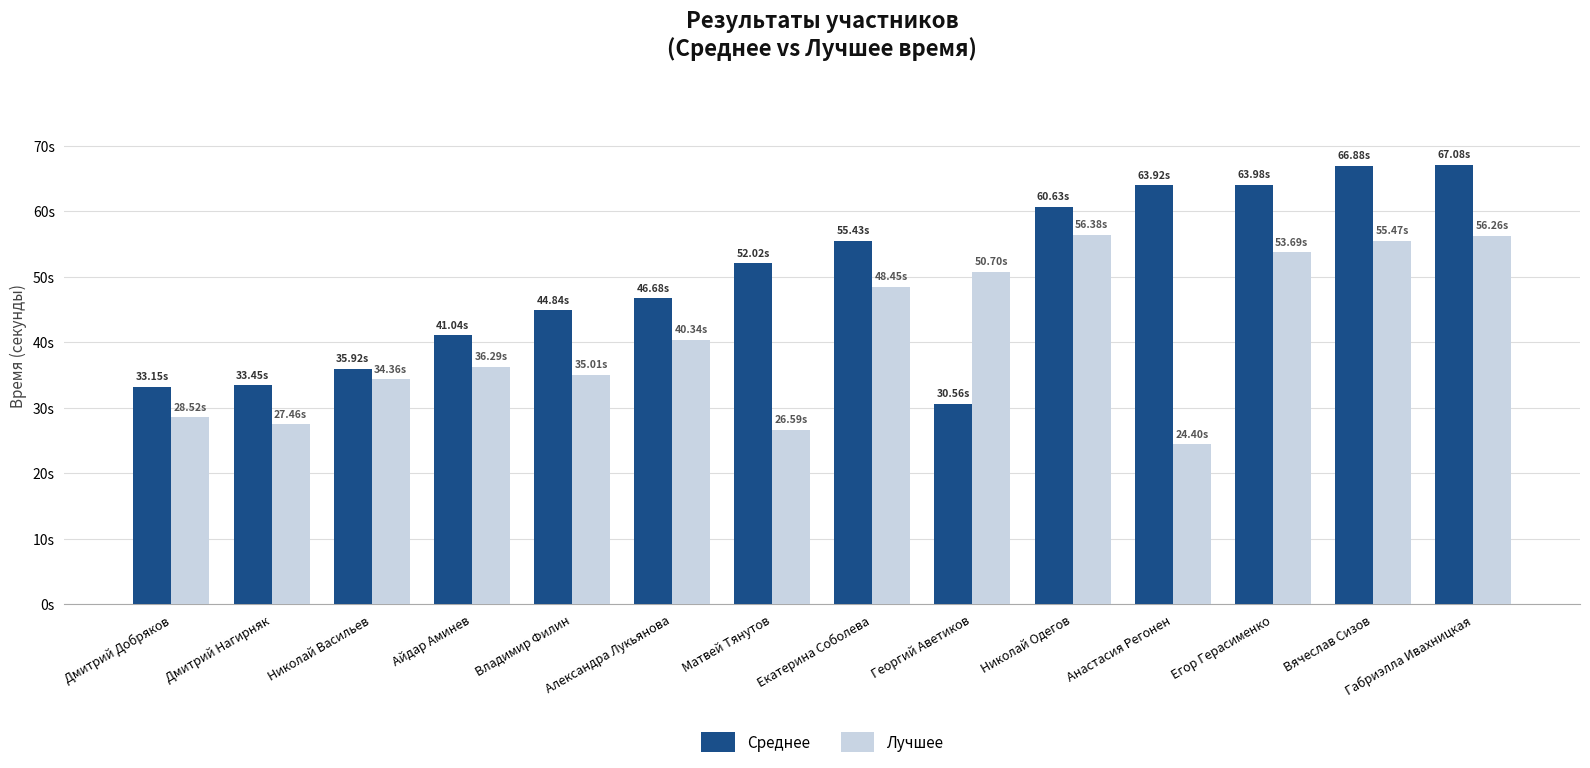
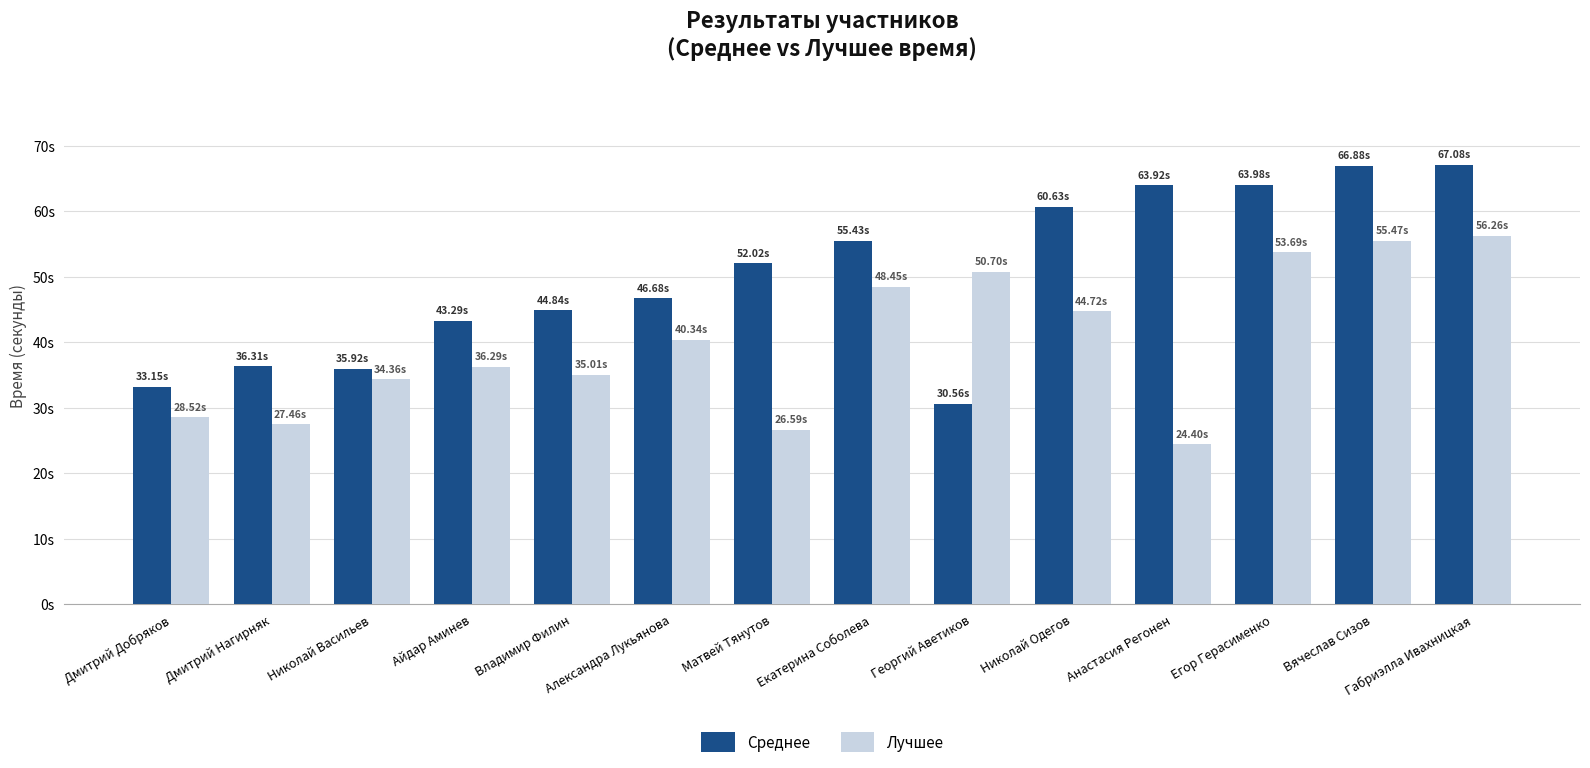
  {
    "Среднее": {
      "Дмитрий Добряков": "33.15s",
-     "Дмитрий Нагирняк": "33.45s",
+     "Дмитрий Нагирняк": "36.31s",
      "Николай Васильев": "35.92s",
-     "Айдар Аминев": "41.04s",
+     "Айдар Аминев": "43.29s",
      "Владимир Филин": "44.84s",
      "Александра Лукьянова": "46.68s",
      "Матвей Тянутов": "52.02s",
      "Екатерина Соболева": "55.43s",
      "Георгий Аветиков": "30.56s",
      "Николай Одегов": "60.63s",
      "Анастасия Регонен": "63.92s",
      "Егор Герасименко": "63.98s",
      "Вячеслав Сизов": "66.88s",
      "Габриэлла Ивахницкая": "67.08s"
    },
    "Лучшее": {
      "Дмитрий Добряков": "28.52s",
      "Дмитрий Нагирняк": "27.46s",
      "Николай Васильев": "34.36s",
      "Айдар Аминев": "36.29s",
      "Владимир Филин": "35.01s",
      "Александра Лукьянова": "40.34s",
      "Матвей Тянутов": "26.59s",
      "Екатерина Соболева": "48.45s",
      "Георгий Аветиков": "50.70s",
-     "Николай Одегов": "56.38s",
+     "Николай Одегов": "44.72s",
      "Анастасия Регонен": "24.40s",
      "Егор Герасименко": "53.69s",
      "Вячеслав Сизов": "55.47s",
      "Габриэлла Ивахницкая": "56.26s"
    }
  }
